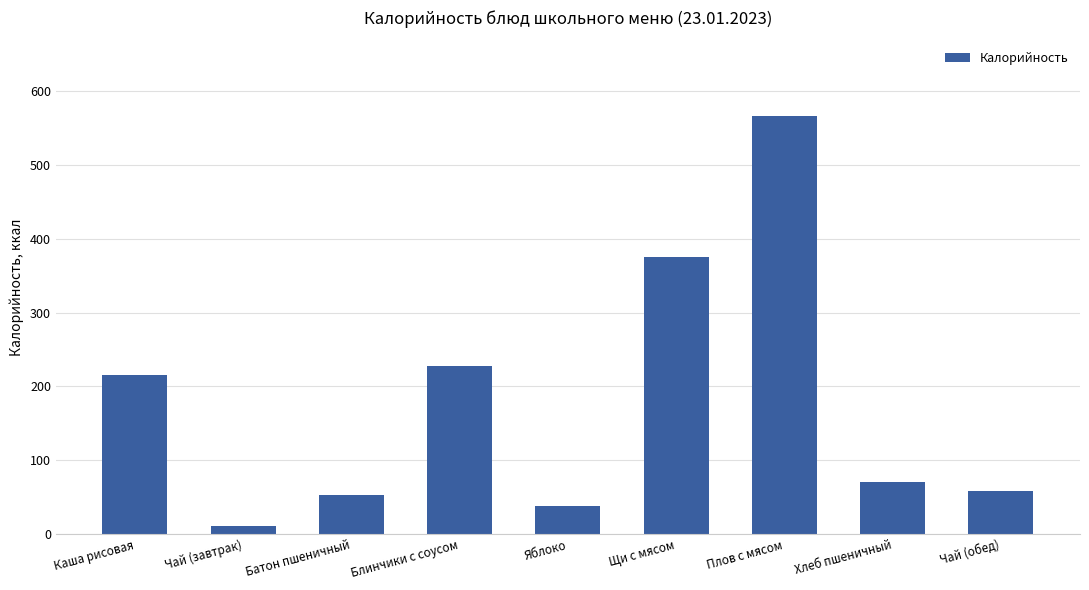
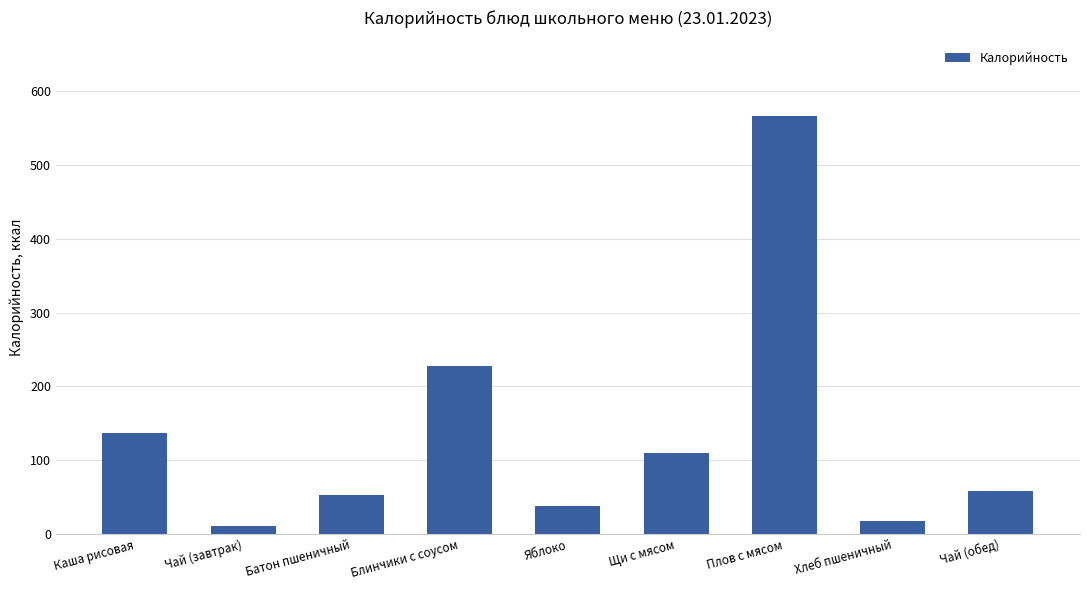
  {
-   "Каша рисовая": 220,
+   "Каша рисовая": 140,
    "Чай (завтрак)": 10,
    "Батон пшеничный": 50,
    "Блинчики с соусом": 230,
    "Яблоко": 40,
-   "Щи с мясом": 380,
+   "Щи с мясом": 110,
    "Плов с мясом": 570,
-   "Хлеб пшеничный": 70,
+   "Хлеб пшеничный": 20,
    "Чай (обед)": 60
  }
